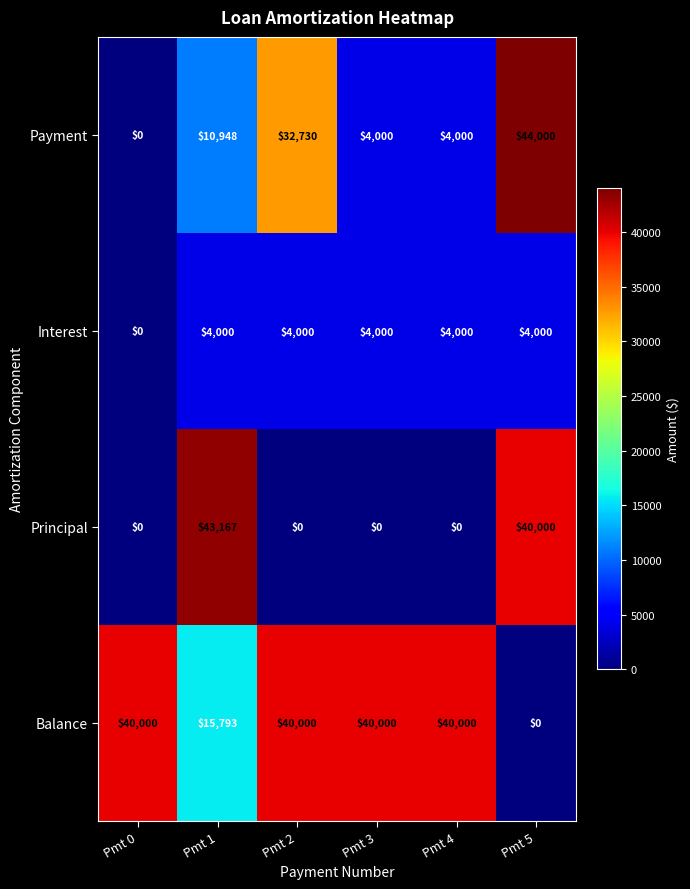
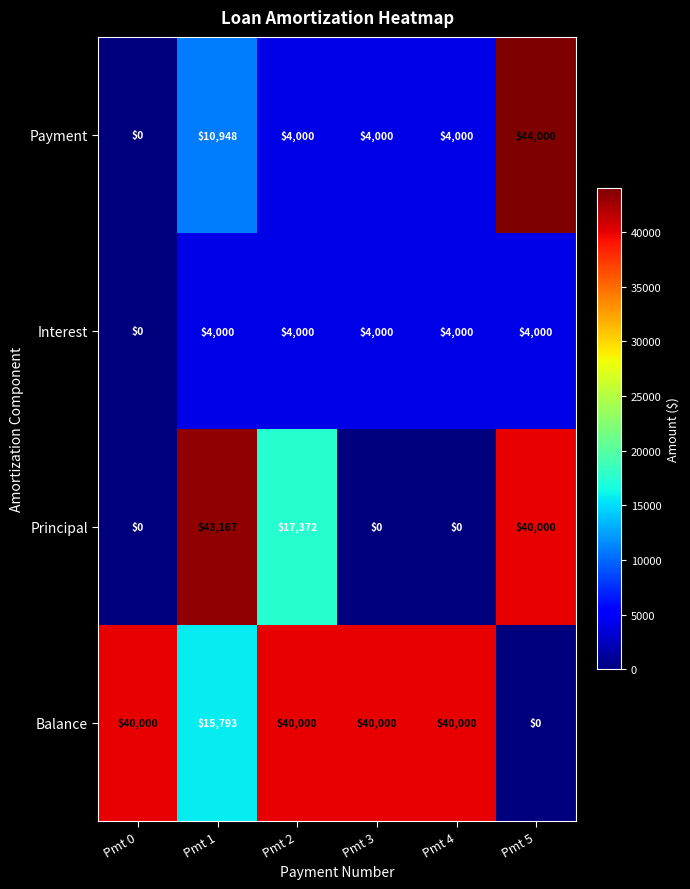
  {
    "Payment": {
      "Pmt 0": "$0",
      "Pmt 1": "$10,948",
-     "Pmt 2": "$32,730",
+     "Pmt 2": "$4,000",
      "Pmt 3": "$4,000",
      "Pmt 4": "$4,000",
      "Pmt 5": "$44,000"
    },
    "Interest": {
      "Pmt 0": "$0",
      "Pmt 1": "$4,000",
      "Pmt 2": "$4,000",
      "Pmt 3": "$4,000",
      "Pmt 4": "$4,000",
      "Pmt 5": "$4,000"
    },
    "Principal": {
      "Pmt 0": "$0",
      "Pmt 1": "$43,167",
-     "Pmt 2": "$0",
+     "Pmt 2": "$17,372",
      "Pmt 3": "$0",
      "Pmt 4": "$0",
      "Pmt 5": "$40,000"
    },
    "Balance": {
      "Pmt 0": "$40,000",
      "Pmt 1": "$15,793",
      "Pmt 2": "$40,000",
      "Pmt 3": "$40,000",
      "Pmt 4": "$40,000",
      "Pmt 5": "$0"
    }
  }
